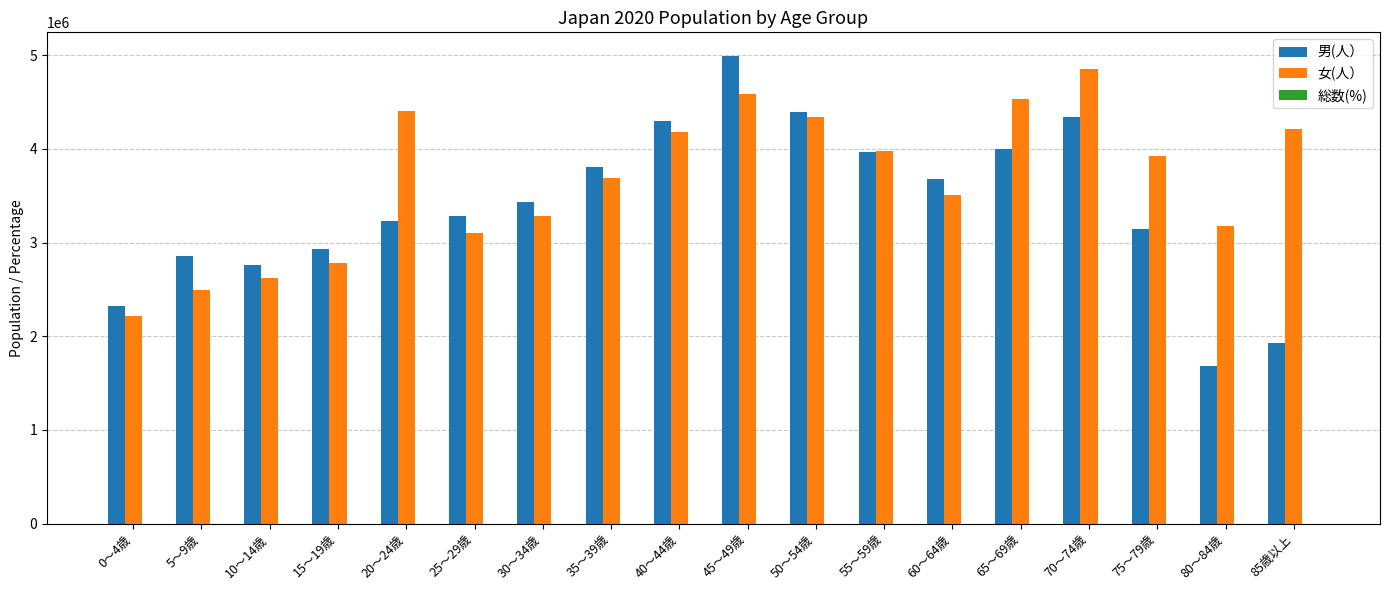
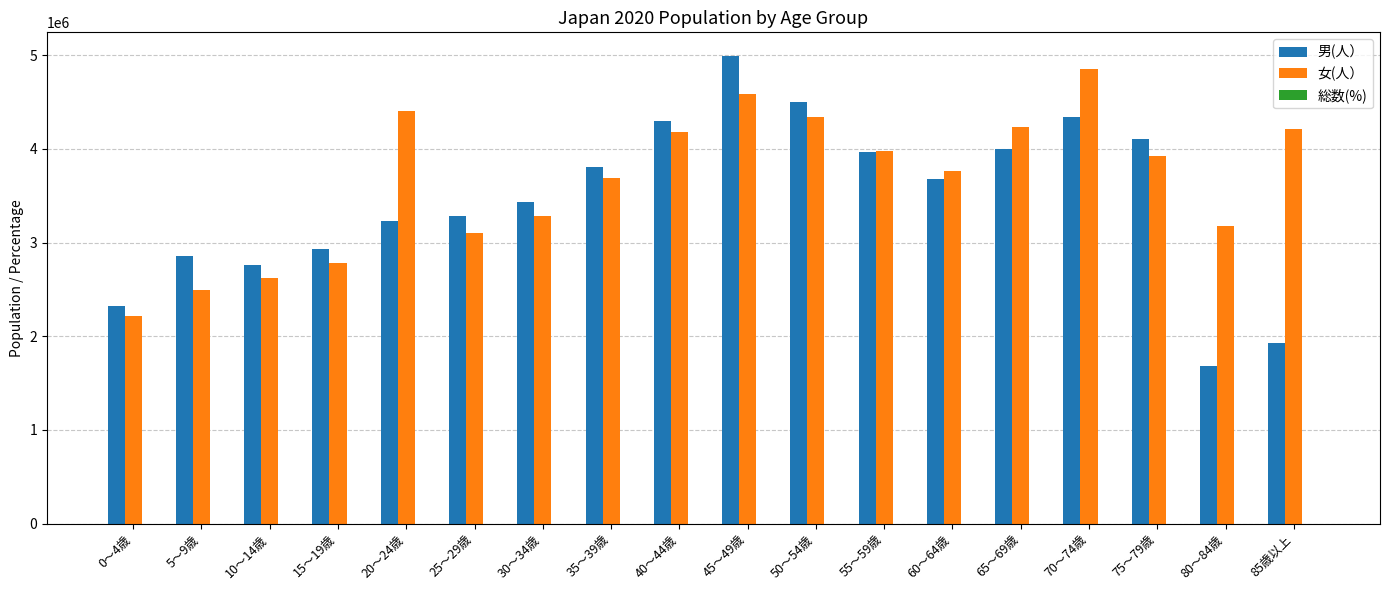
  {
    "男(人）": {
      "0～4歳": 2300000,
      "5～9歳": 2900000,
      "10～14歳": 2800000,
      "15～19歳": 2900000,
      "20～24歳": 3200000,
      "25～29歳": 3300000,
      "30～34歳": 3400000,
      "35～39歳": 3800000,
      "40～44歳": 4300000,
      "45～49歳": 5000000,
-     "50～54歳": 4400000,
+     "50～54歳": 4500000,
      "55～59歳": 4000000,
      "60～64歳": 3700000,
      "65～69歳": 4000000,
      "70～74歳": 4300000,
-     "75～79歳": 3100000,
+     "75～79歳": 4100000,
      "80～84歳": 1700000,
      "85歳以上": 1900000
    },
    "女(人）": {
      "0～4歳": 2200000,
      "5～9歳": 2500000,
      "10～14歳": 2600000,
      "15～19歳": 2800000,
      "20～24歳": 4400000,
      "25～29歳": 3100000,
      "30～34歳": 3300000,
      "35～39歳": 3700000,
      "40～44歳": 4200000,
      "45～49歳": 4600000,
      "50～54歳": 4300000,
      "55～59歳": 4000000,
-     "60～64歳": 3500000,
-     "65～69歳": 4500000,
+     "60～64歳": 3800000,
+     "65～69歳": 4200000,
      "70～74歳": 4900000,
      "75～79歳": 3900000,
      "80～84歳": 3200000,
      "85歳以上": 4200000
    }
  }
